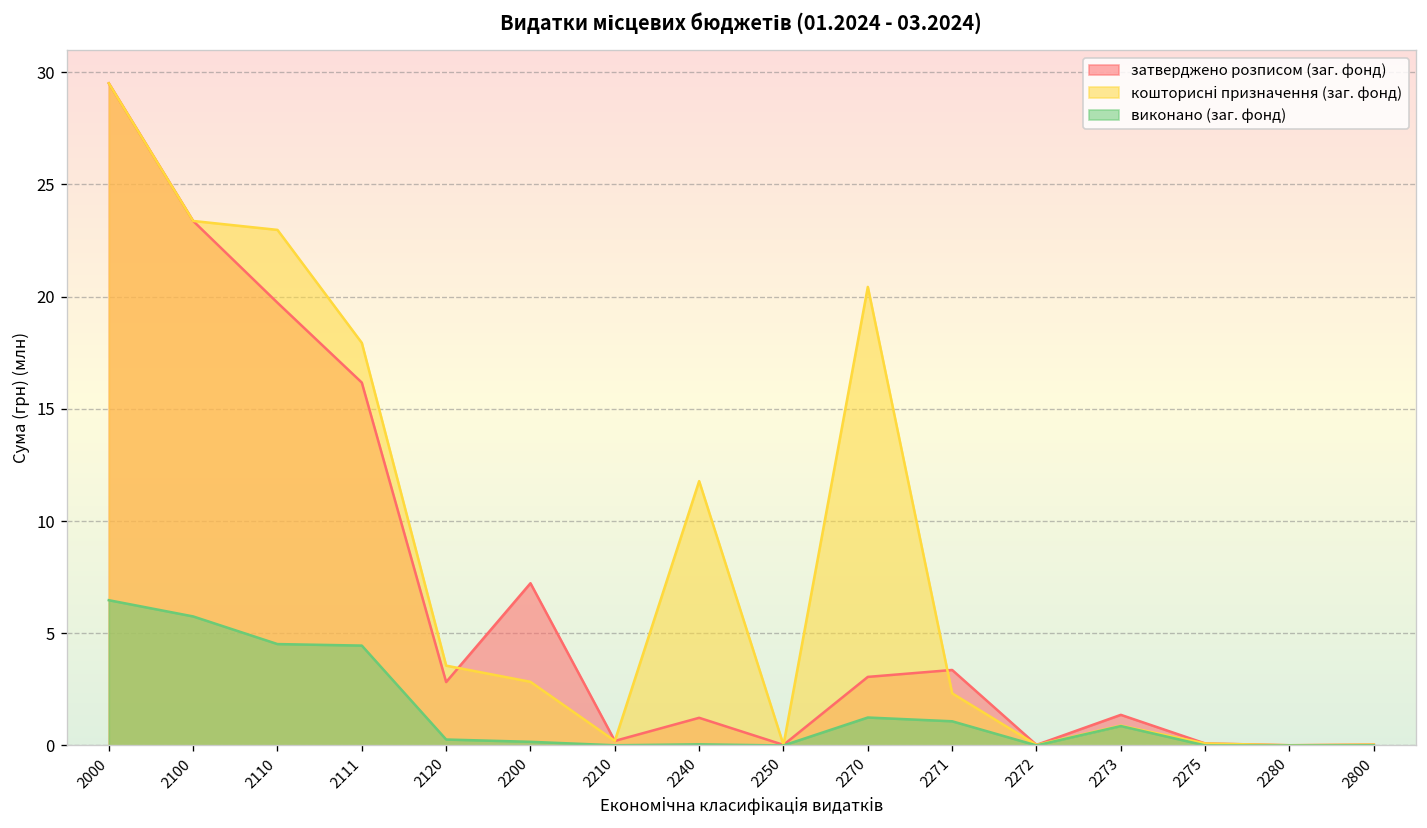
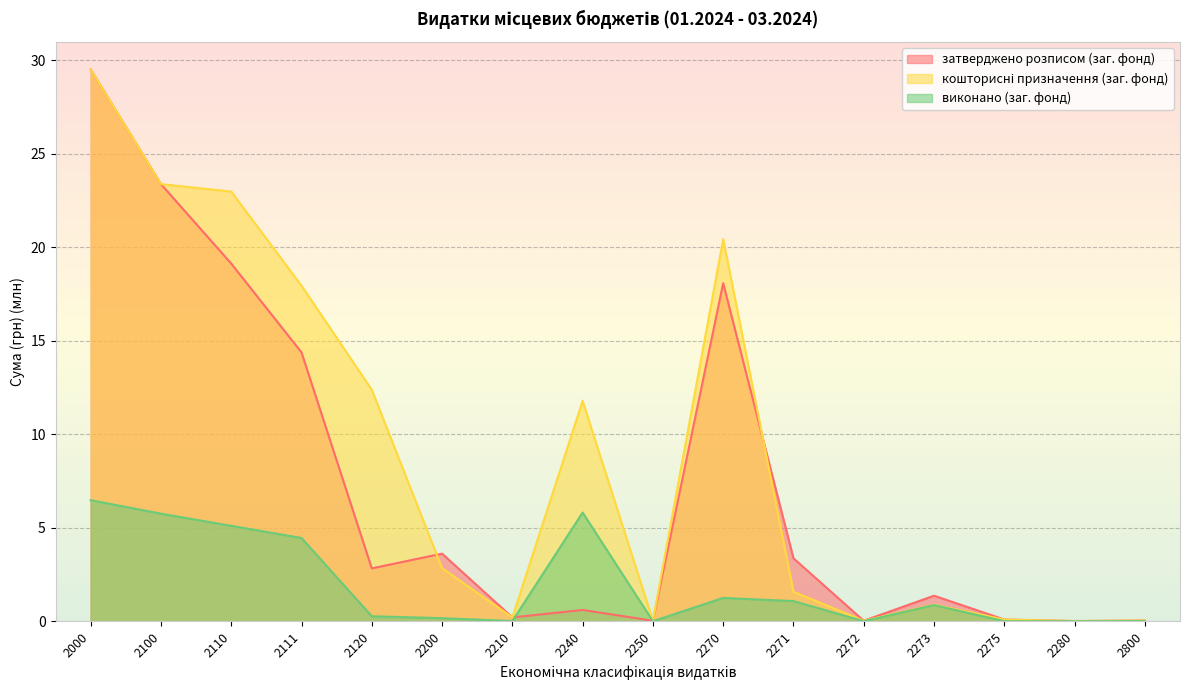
  {
    "затверджено розписом (заг. фонд)": {
-     "2110": 19.7,
-     "2111": 16.2,
+     "2110": 19.1,
+     "2111": 14.4,
      "2120": 2.8,
-     "2200": 7.2,
-     "2240": 1.2,
-     "2270": 3.1,
+     "2200": 3.6,
+     "2240": 0.6,
+     "2270": 18.1,
      "2271": 3.4,
      "2273": 1.4
    },
    "кошторисні призначення (заг. фонд)": {
      "2110": 23.0,
      "2111": 17.9,
-     "2120": 3.6,
+     "2120": 12.4,
      "2200": 2.8,
      "2240": 11.8,
      "2270": 20.4,
-     "2271": 2.3
+     "2271": 1.6
    },
    "виконано (заг. фонд)": {
      "2000": 6.5,
      "2100": 5.8,
-     "2110": 4.5,
+     "2110": 5.1,
      "2111": 4.5,
      "2120": 0.3,
      "2200": 0.2,
      "2210": 0.0,
-     "2240": 0.1,
+     "2240": 5.8,
      "2270": 1.2,
      "2271": 1.1
    }
  }
